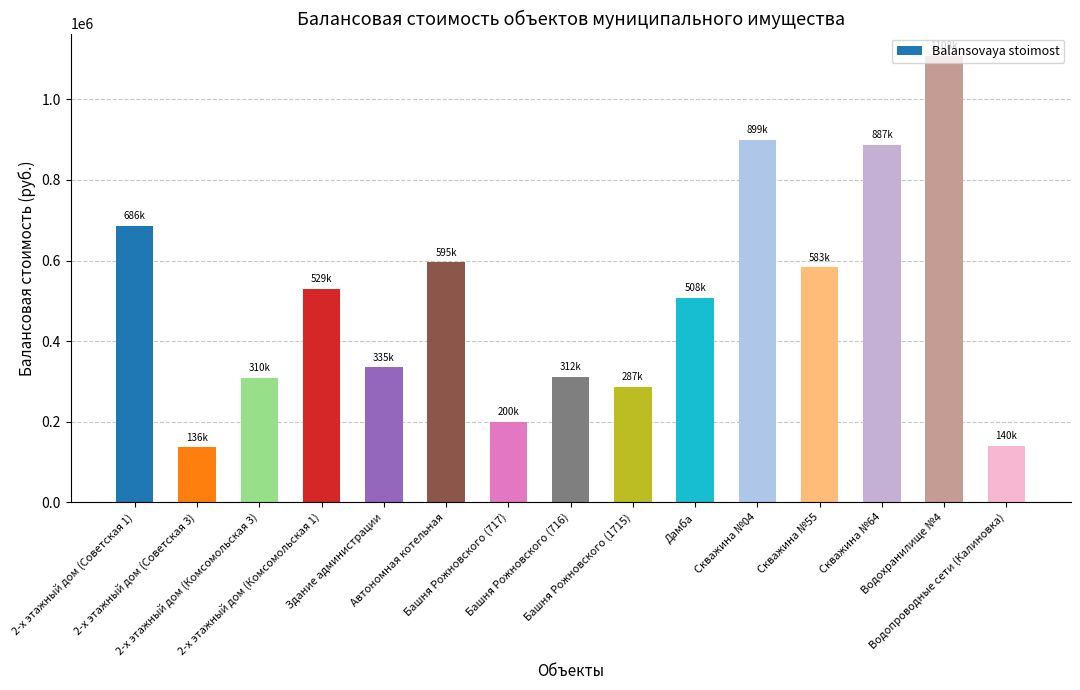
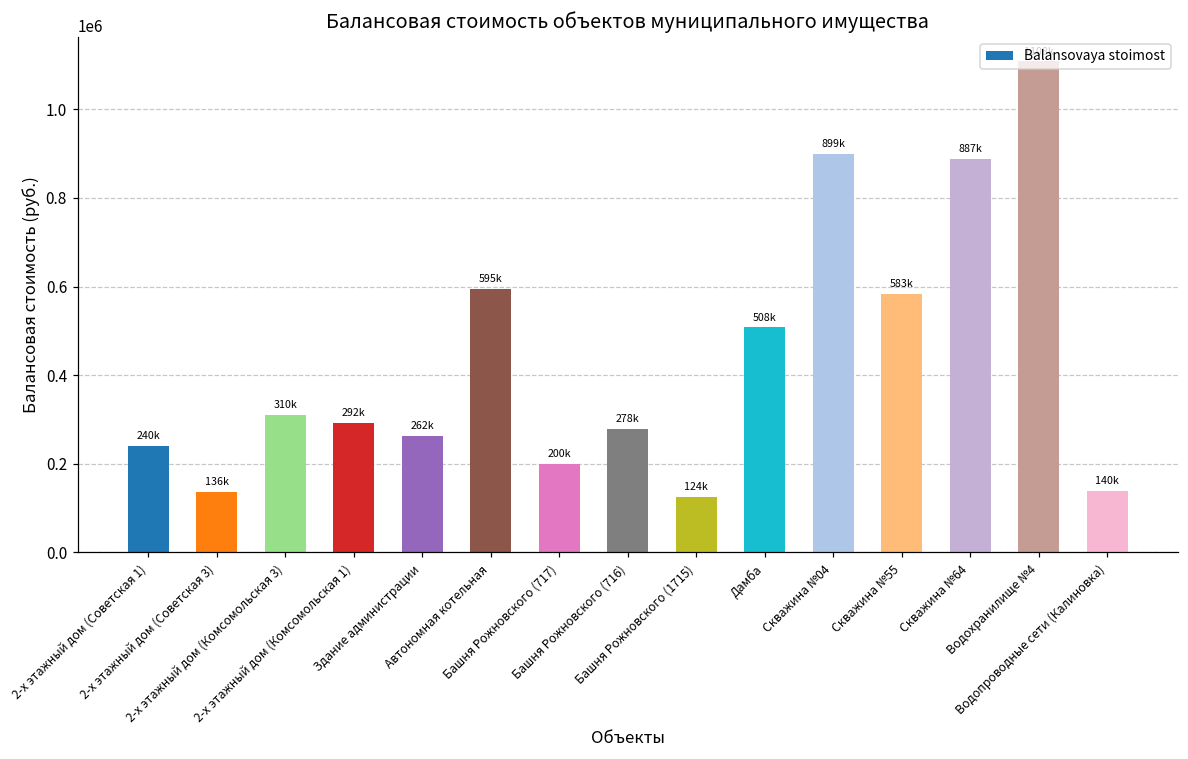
  {
-   "2-х этажный дом (Советская 1)": "686k",
+   "2-х этажный дом (Советская 1)": "240k",
    "2-х этажный дом (Советская 3)": "136k",
    "2-х этажный дом (Комсомольская 3)": "310k",
-   "2-х этажный дом (Комсомольская 1)": "529k",
-   "Здание администрации": "335k",
+   "2-х этажный дом (Комсомольская 1)": "292k",
+   "Здание администрации": "262k",
    "Автономная котельная": "595k",
    "Башня Рожновского (717)": "200k",
-   "Башня Рожновского (716)": "312k",
-   "Башня Рожновского (1715)": "287k",
+   "Башня Рожновского (716)": "278k",
+   "Башня Рожновского (1715)": "124k",
    "Дамба": "508k",
    "Скважина №04": "899k",
    "Скважина №55": "583k",
    "Скважина №64": "887k",
    "Водопроводные сети (Калиновка)": "140k"
  }
